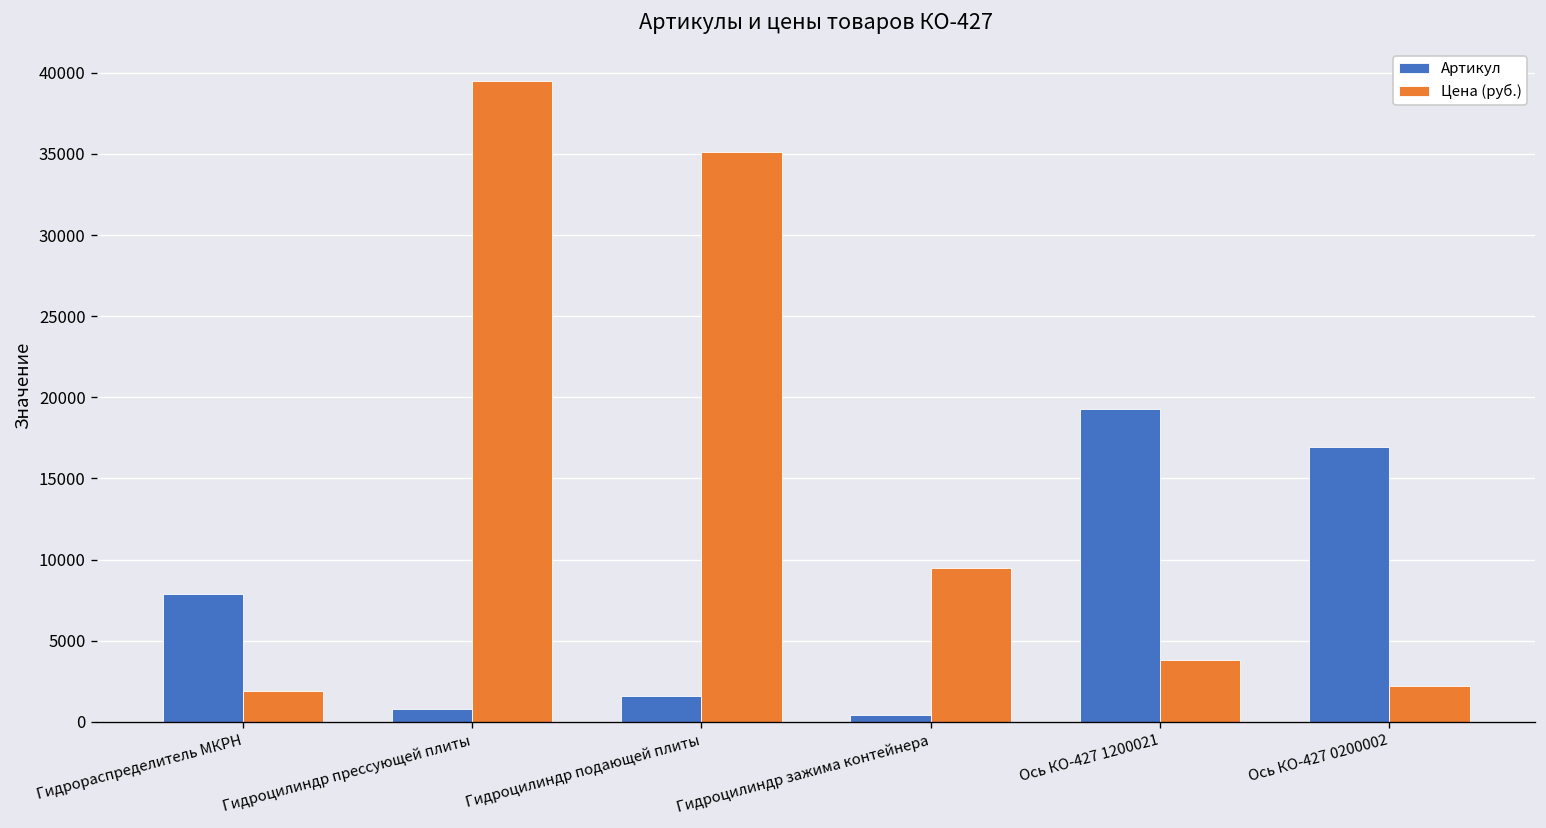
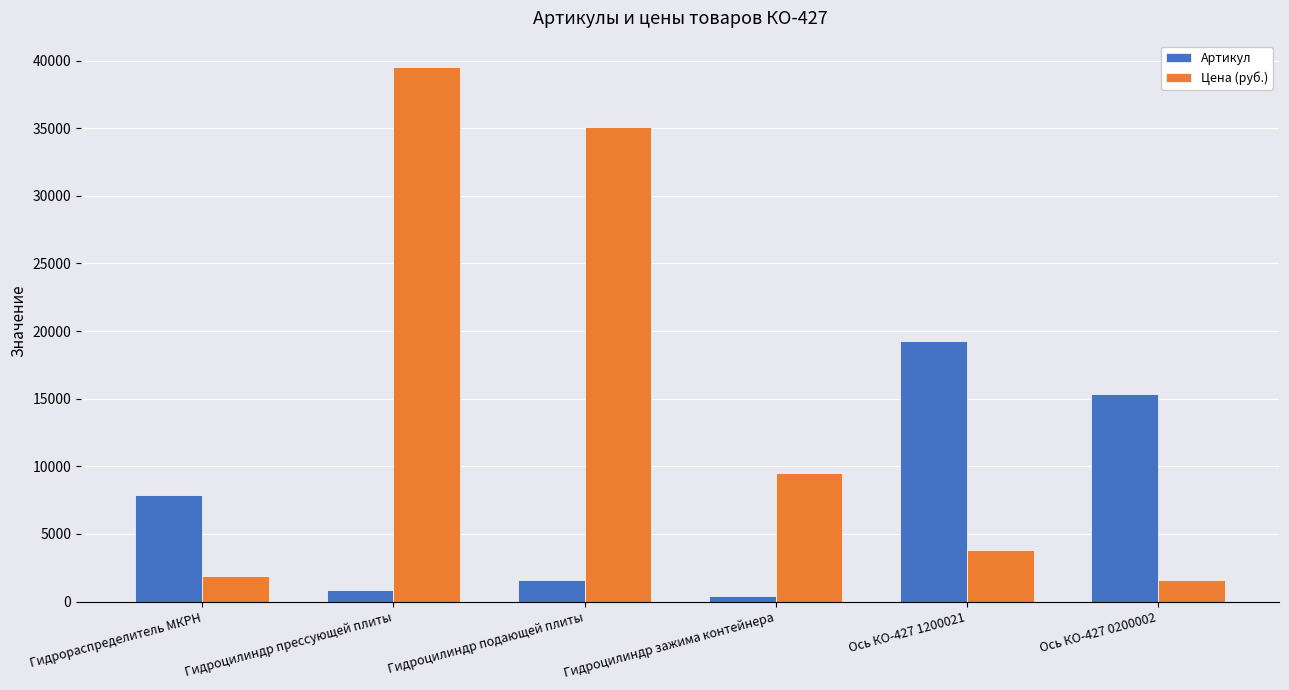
  {
    "Артикул": {
      "Гидрораспределитель МКРН": 7900,
      "Гидроцилиндр прессующей плиты": 800,
      "Гидроцилиндр подающей плиты": 1600,
      "Гидроцилиндр зажима контейнера": 400,
      "Ось КО-427 1200021": 19300,
-     "Ось КО-427 0200002": 17000
+     "Ось КО-427 0200002": 15300
    },
    "Цена (руб.)": {
      "Гидрораспределитель МКРН": 1900,
      "Гидроцилиндр прессующей плиты": 39500,
      "Гидроцилиндр подающей плиты": 35100,
      "Гидроцилиндр зажима контейнера": 9500,
      "Ось КО-427 1200021": 3800,
-     "Ось КО-427 0200002": 2200
+     "Ось КО-427 0200002": 1600
    }
  }
